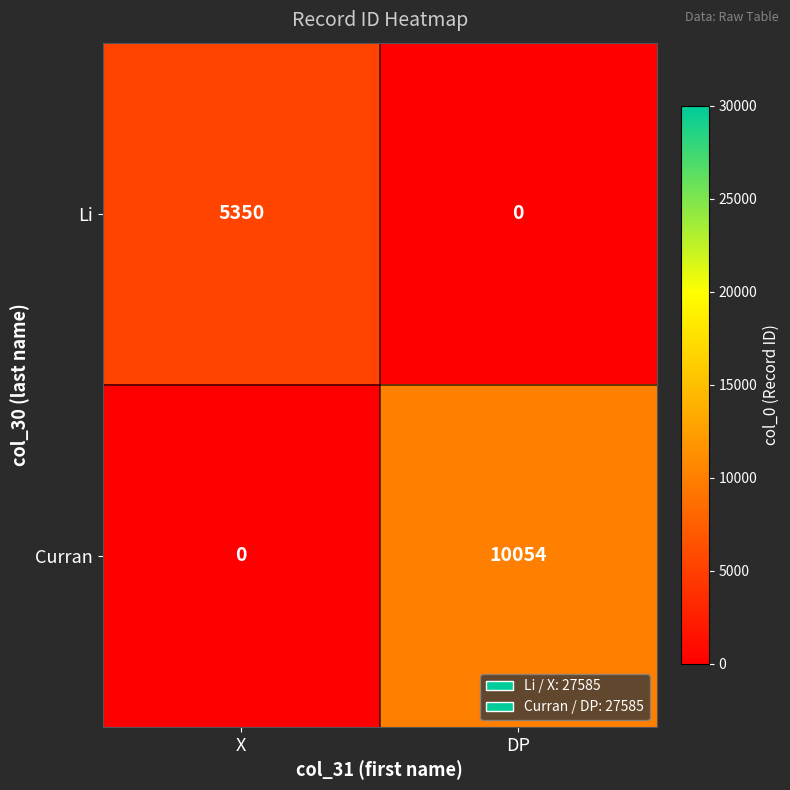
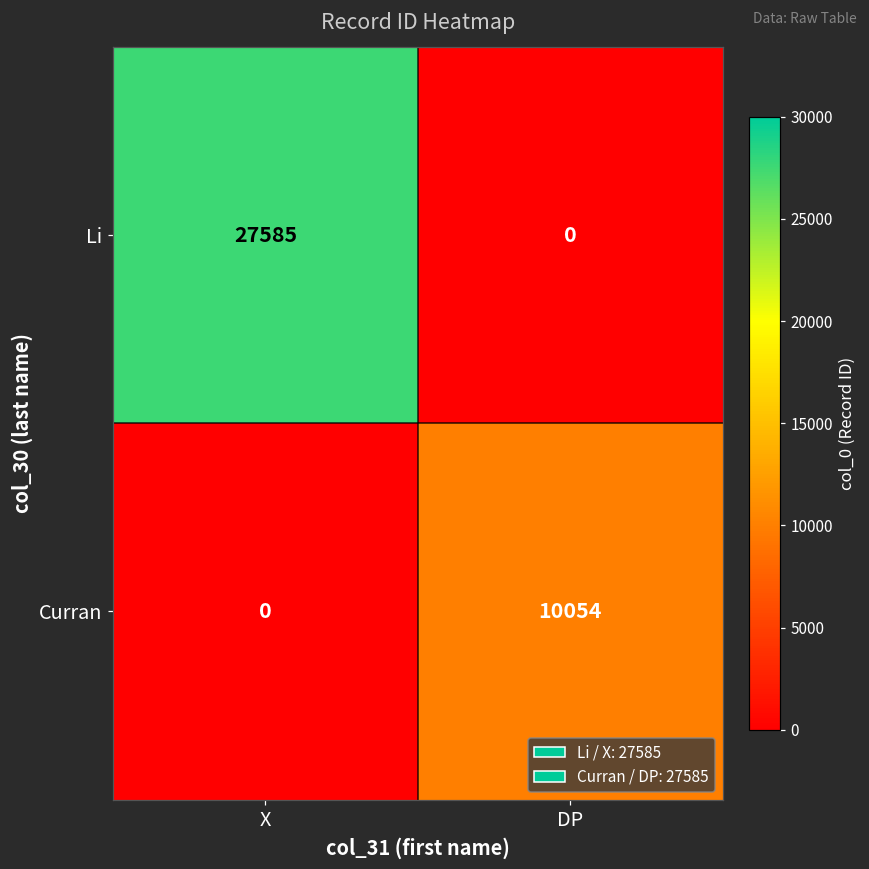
  {
    "Li": {
-     "X": 5350,
+     "X": 27585,
      "DP": 0
    },
    "Curran": {
      "X": 0,
      "DP": 10054
    }
  }
